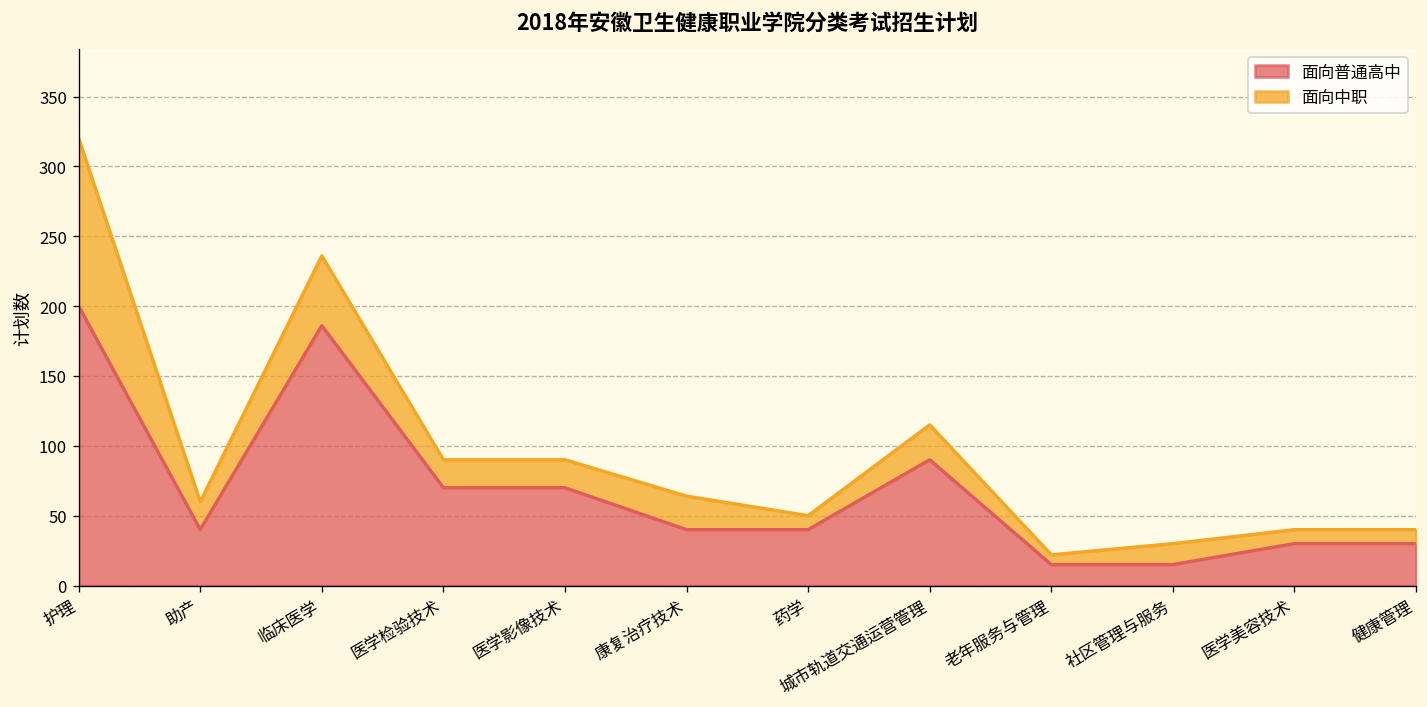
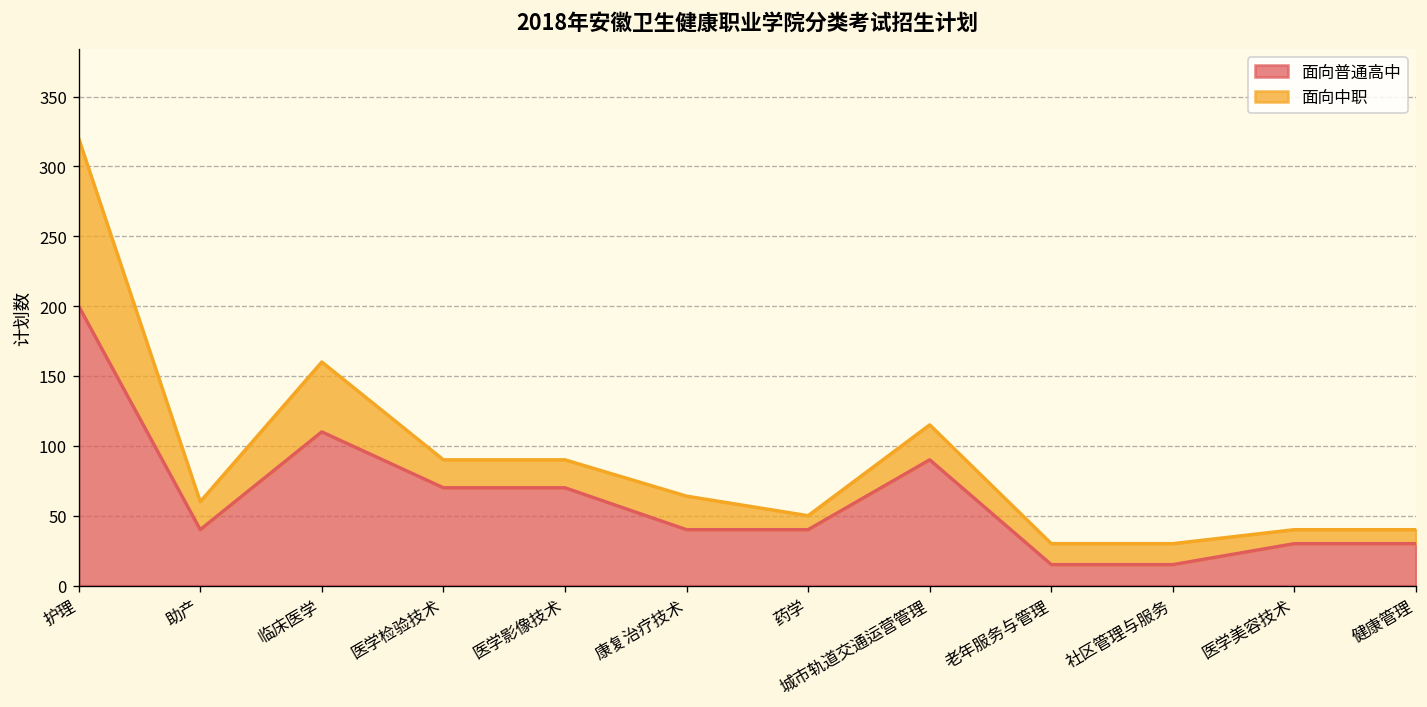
  {
    "面向普通高中": {
      "护理": 200,
      "助产": 40,
-     "临床医学": 186,
+     "临床医学": 110,
      "医学检验技术": 70,
      "医学影像技术": 70,
      "康复治疗技术": 40,
      "药学": 40,
      "城市轨道交通运营管理": 90,
      "老年服务与管理": 15,
      "社区管理与服务": 15,
      "医学美容技术": 30,
      "健康管理": 30
    },
    "面向中职": {
      "护理": 120,
      "助产": 20,
      "临床医学": 50,
      "医学检验技术": 20,
      "医学影像技术": 20,
      "康复治疗技术": 24,
      "药学": 10,
      "城市轨道交通运营管理": 25,
-     "老年服务与管理": 7,
+     "老年服务与管理": 15,
      "社区管理与服务": 15,
      "医学美容技术": 10,
      "健康管理": 10
    }
  }
